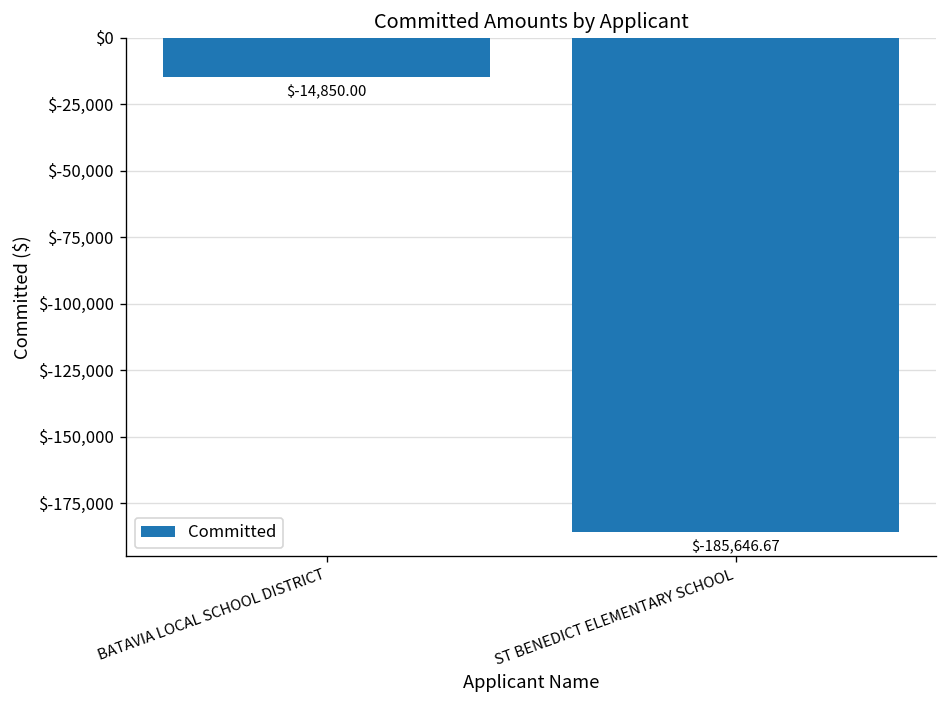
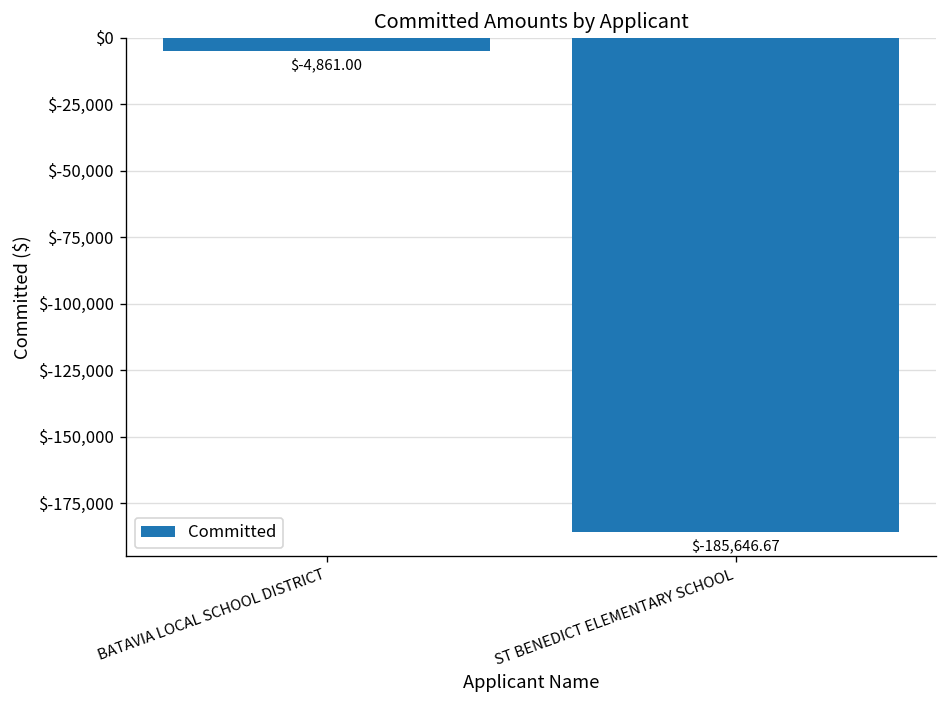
  {
-   "BATAVIA LOCAL SCHOOL DISTRICT": "$-14,850.00",
+   "BATAVIA LOCAL SCHOOL DISTRICT": "$-4,861.00",
    "ST BENEDICT ELEMENTARY SCHOOL": "$-185,646.67"
  }
